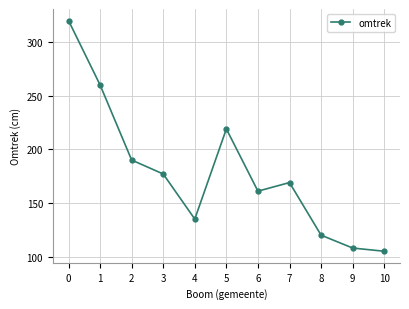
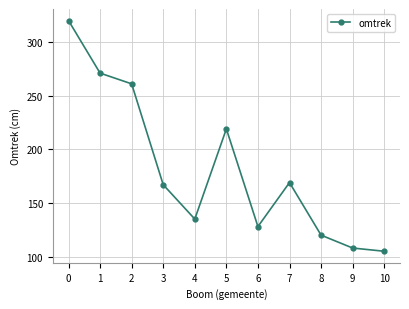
  {
    "0": 320,
-   "1": 260,
-   "2": 190,
-   "3": 177,
+   "1": 271,
+   "2": 261,
+   "3": 167,
    "4": 135,
    "5": 219,
-   "6": 161,
+   "6": 128,
    "7": 169,
    "8": 120,
    "9": 108,
    "10": 105
  }
